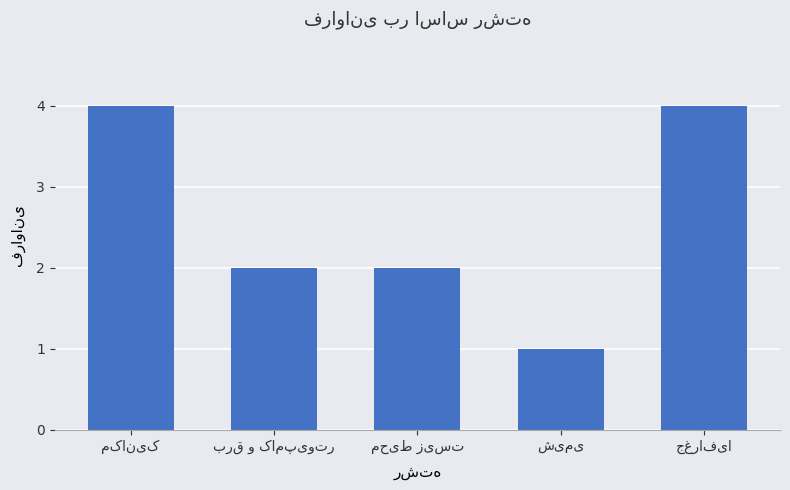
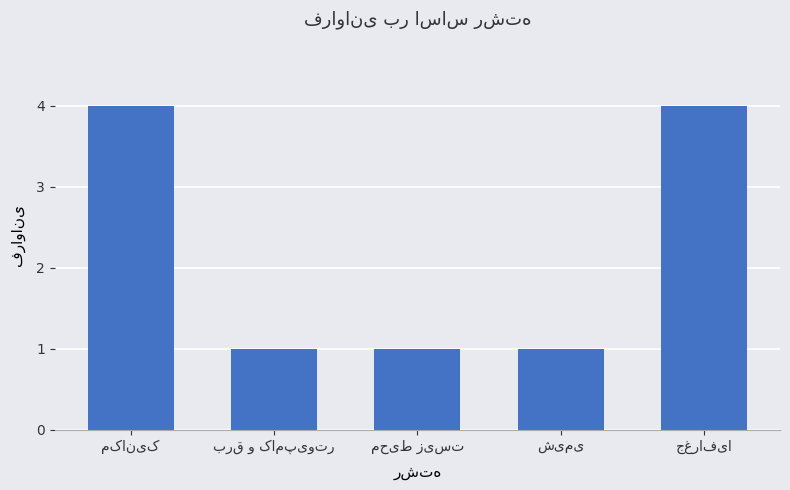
  {
    "مکانیک": 4,
-   "برق و کامپیوتر": 2,
-   "محیط زیست": 2,
+   "برق و کامپیوتر": 1,
+   "محیط زیست": 1,
    "شیمی": 1,
    "جغرافیا": 4
  }
